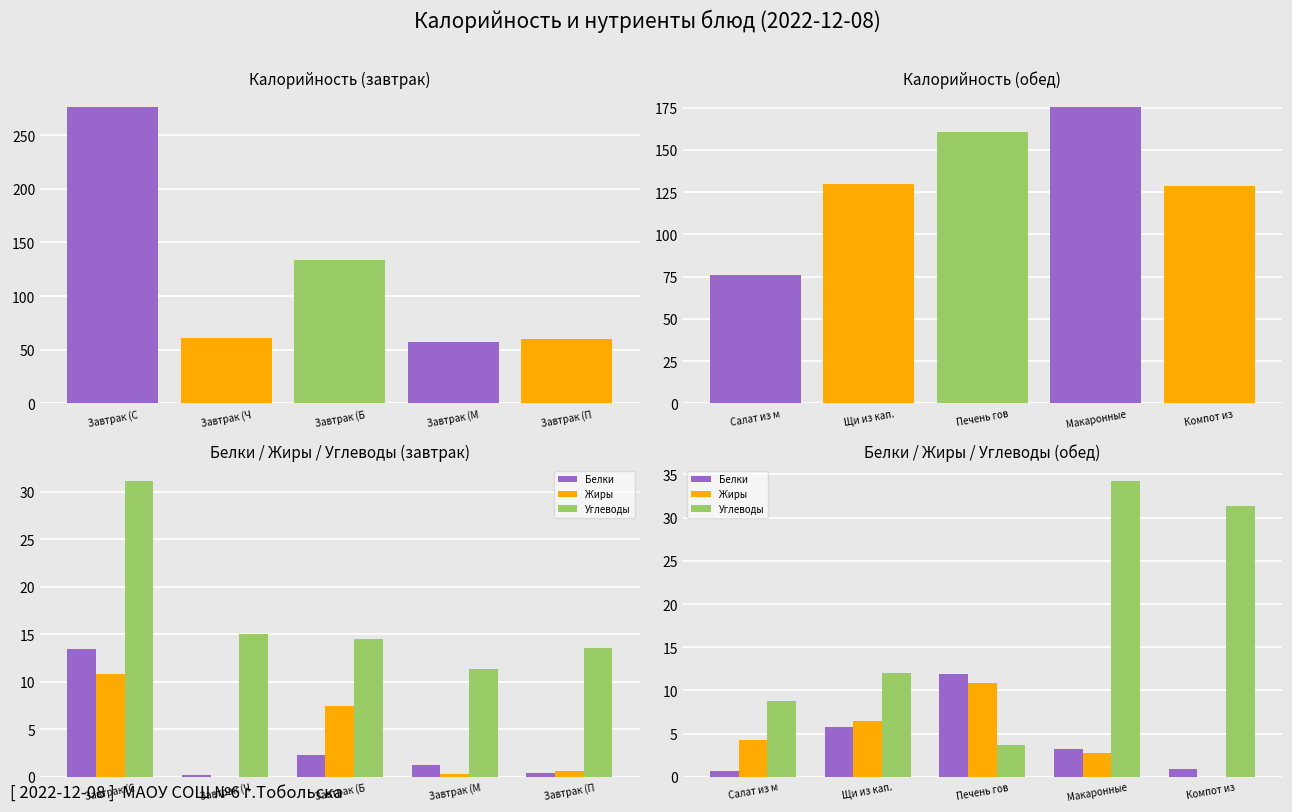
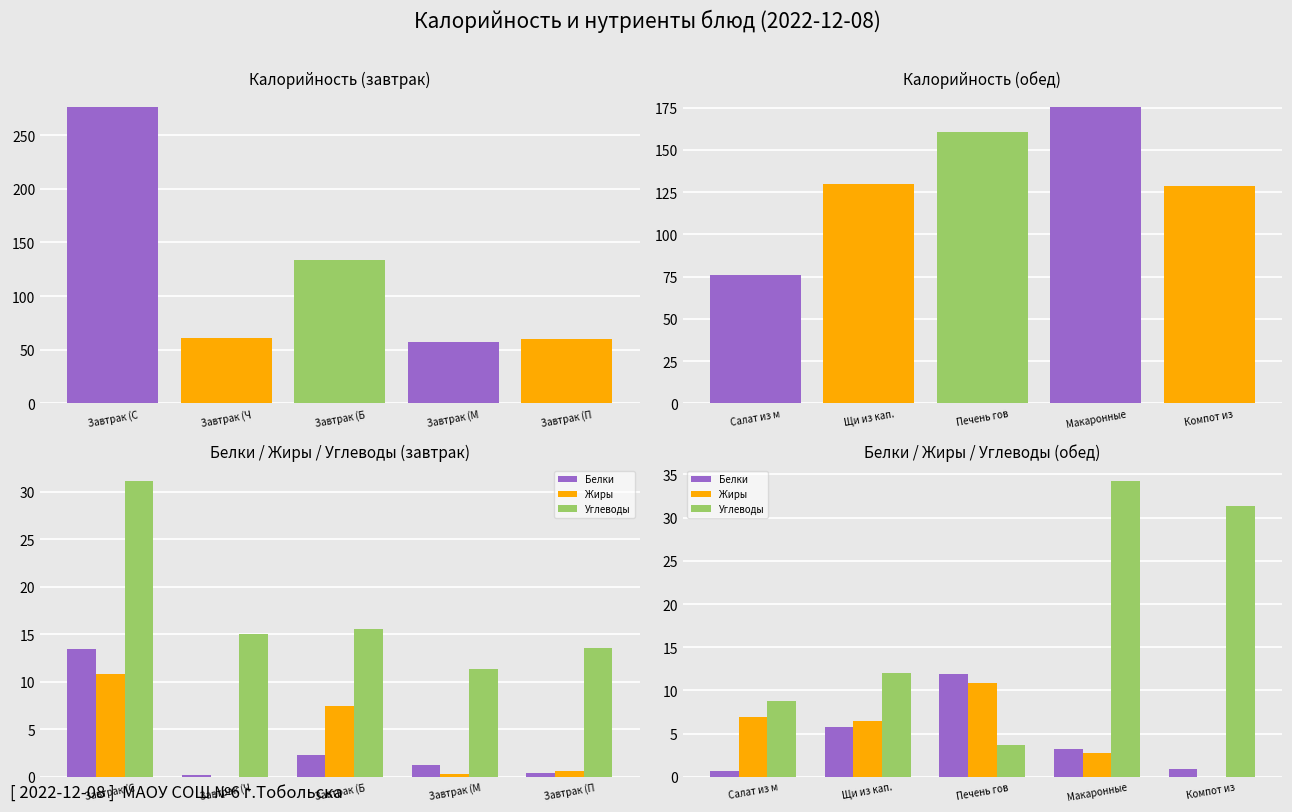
  {
    "Калорийность (завтрак)": {
      "Завтрак (С": 276,
      "Завтрак (Ч": 61,
      "Завтрак (Б": 134,
      "Завтрак (М": 57,
      "Завтрак (П": 60
    },
    "Калорийность (обед)": {
      "Салат из м": 76,
      "Щи из кап.": 130,
      "Печень гов": 161,
      "Макаронные": 175,
      "Компот из": 129
    },
    "Белки / Жиры / Углеводы (завтрак)": {
      "Белки": {
        "Завтрак (С": 14,
        "Завтрак (Б": 2,
        "Завтрак (М": 1,
        "Завтрак (П": 0
      },
      "Жиры": {
        "Завтрак (С": 11,
        "Завтрак (Ч": 0,
        "Завтрак (Б": 7,
        "Завтрак (М": 0,
        "Завтрак (П": 1
      },
      "Углеводы": {
        "Завтрак (С": 31,
        "Завтрак (Ч": 15,
-       "Завтрак (Б": 15,
+       "Завтрак (Б": 16,
        "Завтрак (М": 11,
        "Завтрак (П": 14
      }
    },
    "Белки / Жиры / Углеводы (обед)": {
      "Белки": {
        "Салат из м": 1,
        "Щи из кап.": 6,
        "Печень гов": 12,
        "Макаронные": 3,
        "Компот из": 1
      },
      "Жиры": {
-       "Салат из м": 4,
+       "Салат из м": 7,
        "Щи из кап.": 7,
        "Печень гов": 11,
        "Макаронные": 3,
        "Компот из": 0
      },
      "Углеводы": {
        "Салат из м": 9,
        "Щи из кап.": 12,
        "Печень гов": 4,
        "Макаронные": 34,
        "Компот из": 31
      }
    }
  }
